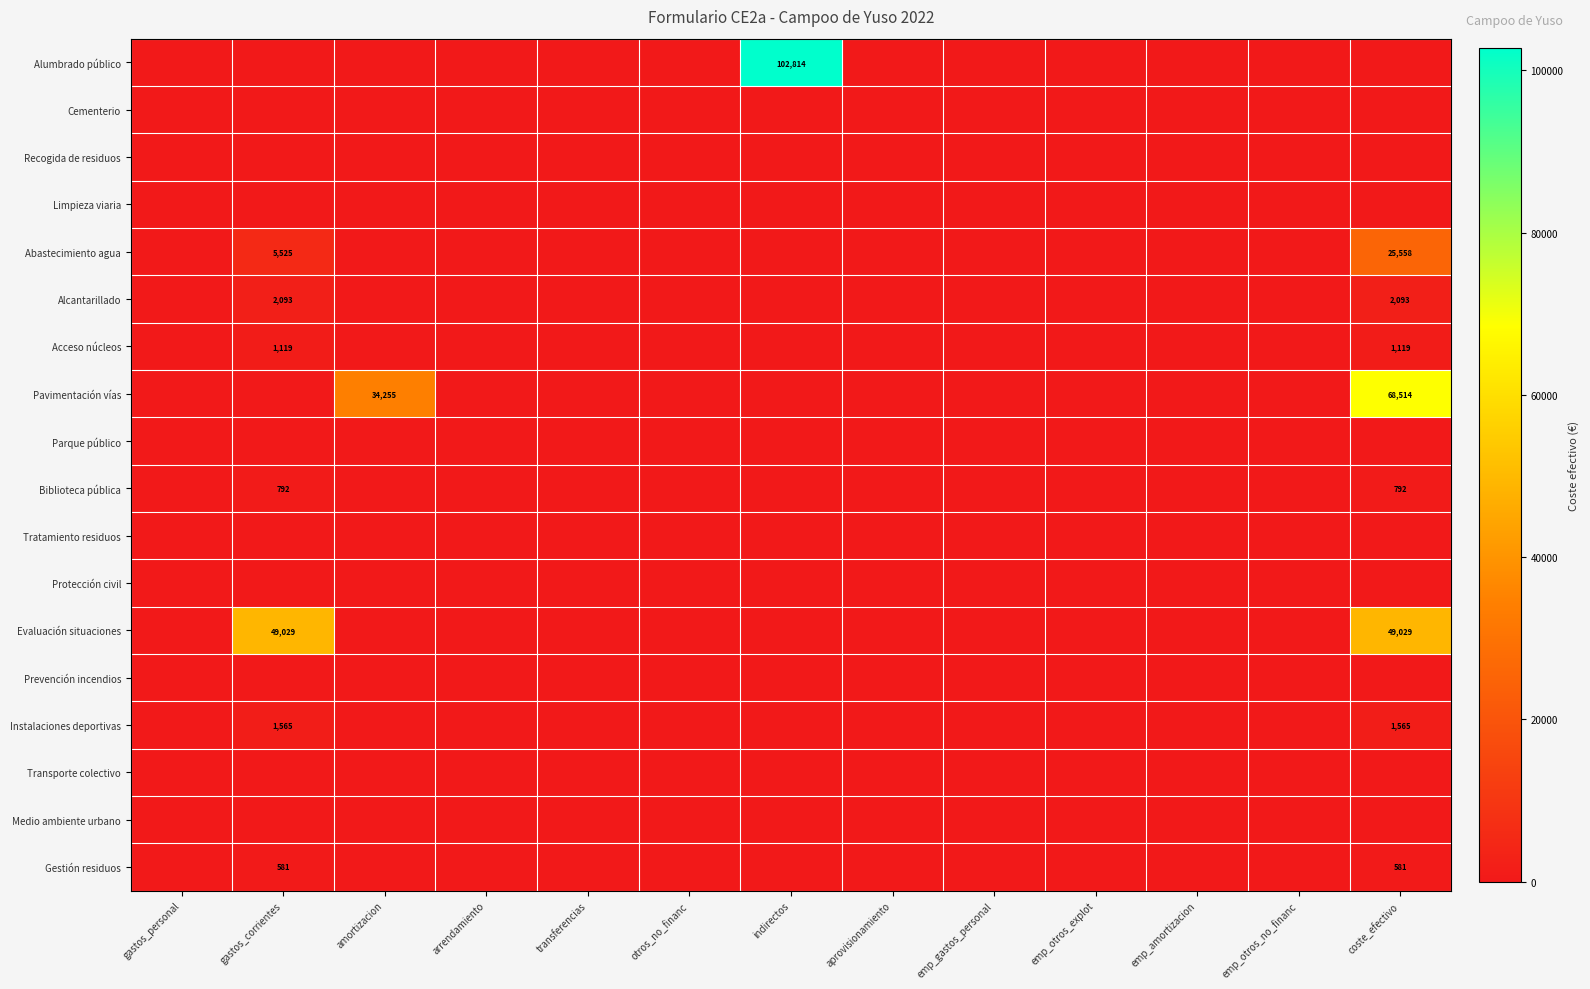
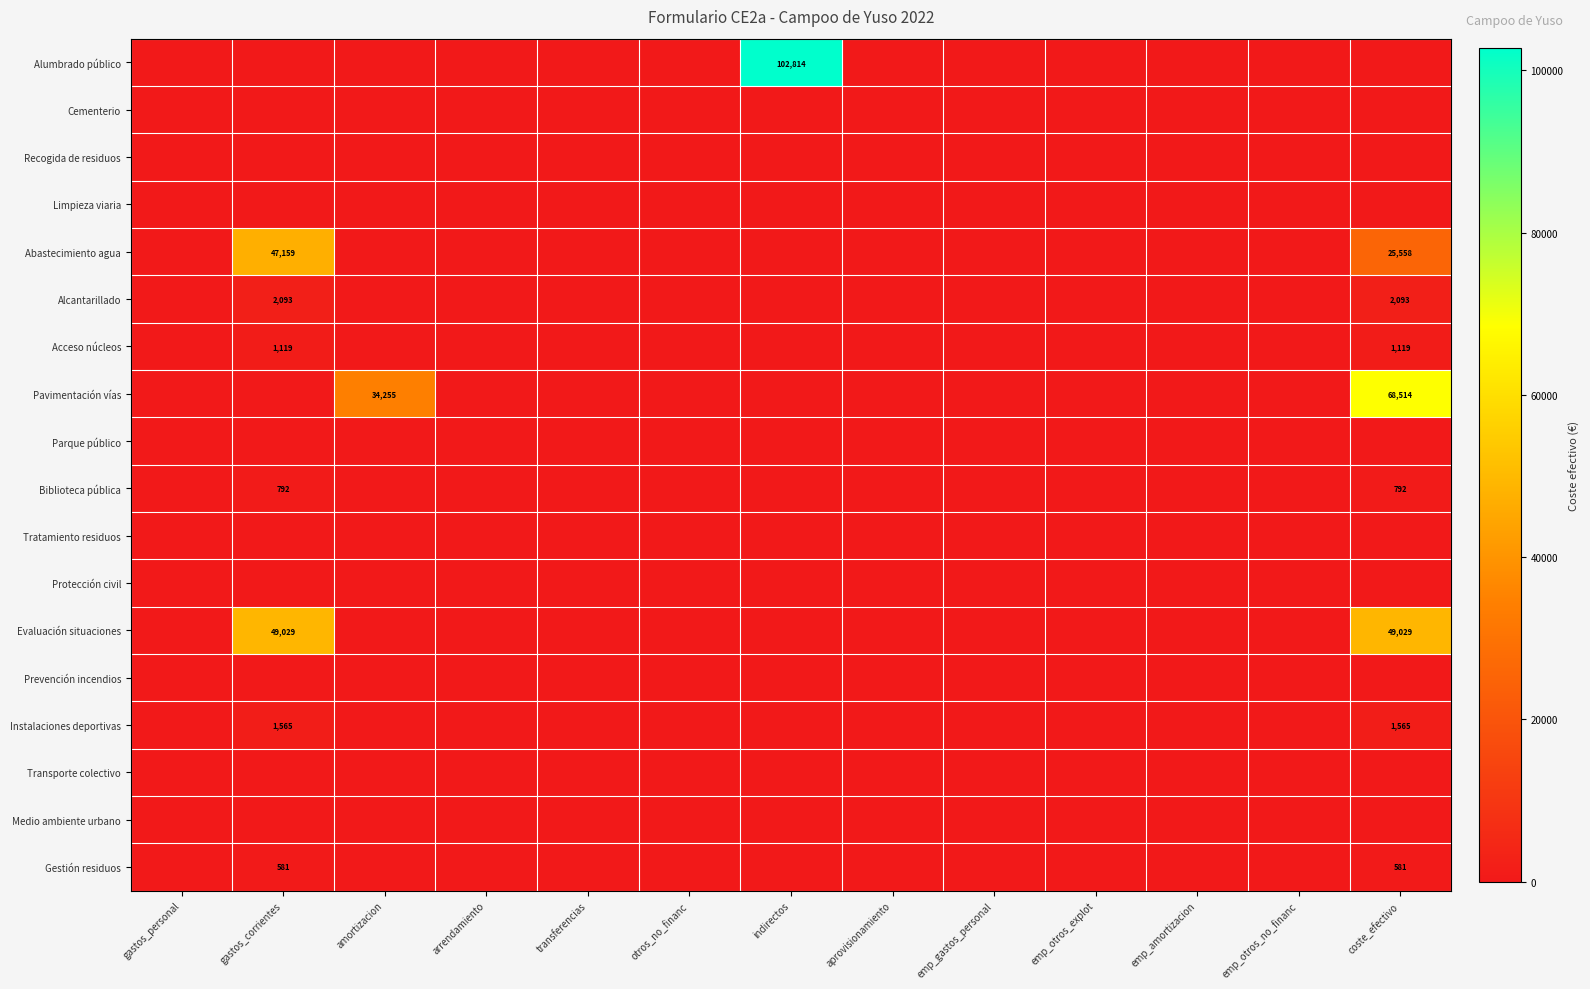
  {
    "Alumbrado público": {
      "indirectos": "102,814"
    },
    "Abastecimiento agua": {
-     "gastos_corrientes": "5,525",
+     "gastos_corrientes": "47,159",
      "coste_efectivo": "25,558"
    },
    "Alcantarillado": {
      "gastos_corrientes": "2,093",
      "coste_efectivo": "2,093"
    },
    "Acceso núcleos": {
      "gastos_corrientes": "1,119",
      "coste_efectivo": "1,119"
    },
    "Pavimentación vías": {
      "amortizacion": "34,255",
      "coste_efectivo": "68,514"
    },
    "Biblioteca pública": {
      "gastos_corrientes": "792",
      "coste_efectivo": "792"
    },
    "Evaluación situaciones": {
      "gastos_corrientes": "49,029",
      "coste_efectivo": "49,029"
    },
    "Instalaciones deportivas": {
      "gastos_corrientes": "1,565",
      "coste_efectivo": "1,565"
    },
    "Gestión residuos": {
      "gastos_corrientes": "581",
      "coste_efectivo": "581"
    }
  }
